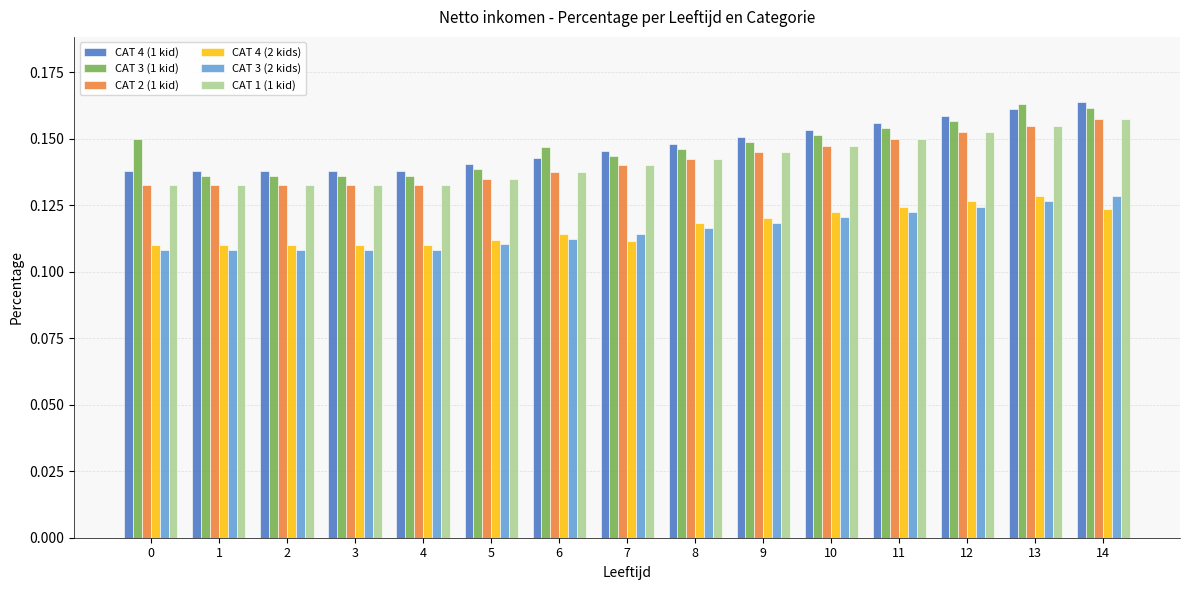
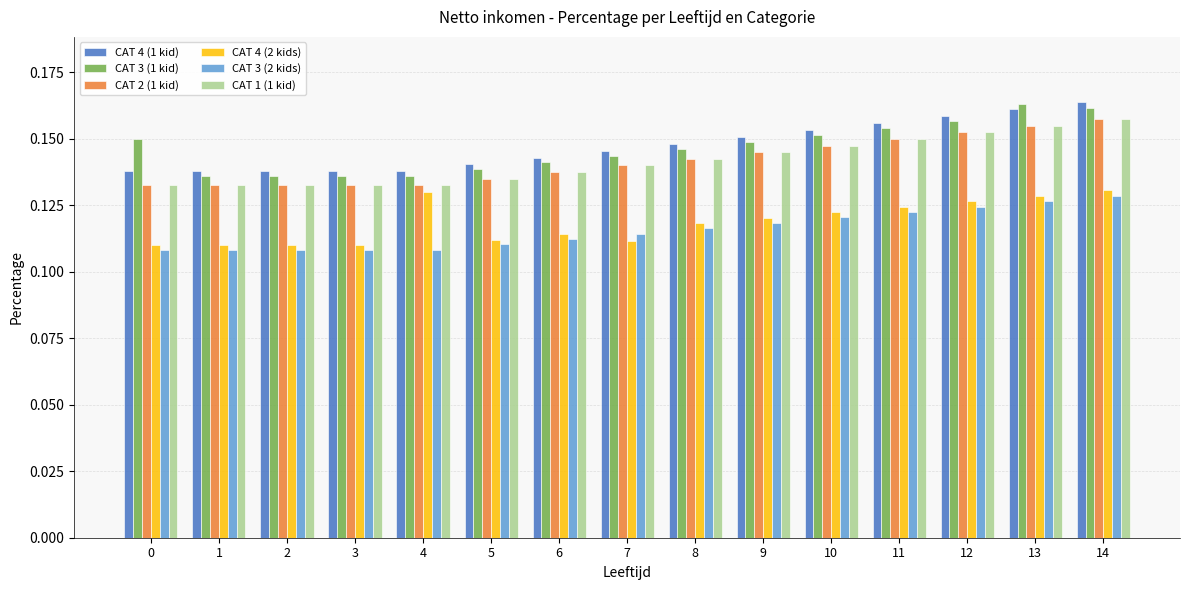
  {
    "CAT 3 (1 kid)": {
      "0": 0.150,
      "1": 0.136,
      "2": 0.136,
      "3": 0.136,
      "4": 0.136,
      "5": 0.139,
-     "6": 0.147,
+     "6": 0.141,
      "7": 0.144,
      "8": 0.146,
      "9": 0.149,
      "10": 0.151,
      "11": 0.154,
      "12": 0.157,
      "13": 0.163,
      "14": 0.162
    },
    "CAT 2 (1 kid)": {
      "0": 0.133,
      "1": 0.133,
      "2": 0.133,
      "3": 0.133,
      "4": 0.133,
      "5": 0.135,
      "6": 0.138,
      "7": 0.140,
      "8": 0.143,
      "9": 0.145,
      "10": 0.148,
      "11": 0.150,
      "12": 0.153,
      "13": 0.155,
      "14": 0.158
    },
    "CAT 4 (2 kids)": {
      "0": 0.110,
      "1": 0.110,
      "2": 0.110,
      "3": 0.110,
-     "4": 0.11,
+     "4": 0.13,
      "5": 0.112,
      "6": 0.114,
      "7": 0.112,
      "8": 0.118,
      "9": 0.120,
      "10": 0.122,
      "11": 0.125,
      "12": 0.127,
      "13": 0.129,
-     "14": 0.124
+     "14": 0.131
    },
    "CAT 1 (1 kid)": {
      "0": 0.133,
      "1": 0.133,
      "2": 0.133,
      "3": 0.133,
      "4": 0.133,
      "5": 0.135,
      "6": 0.138,
      "7": 0.140,
      "8": 0.143,
      "9": 0.145,
      "10": 0.148,
      "11": 0.150,
      "12": 0.153,
      "13": 0.155,
      "14": 0.158
    }
  }
